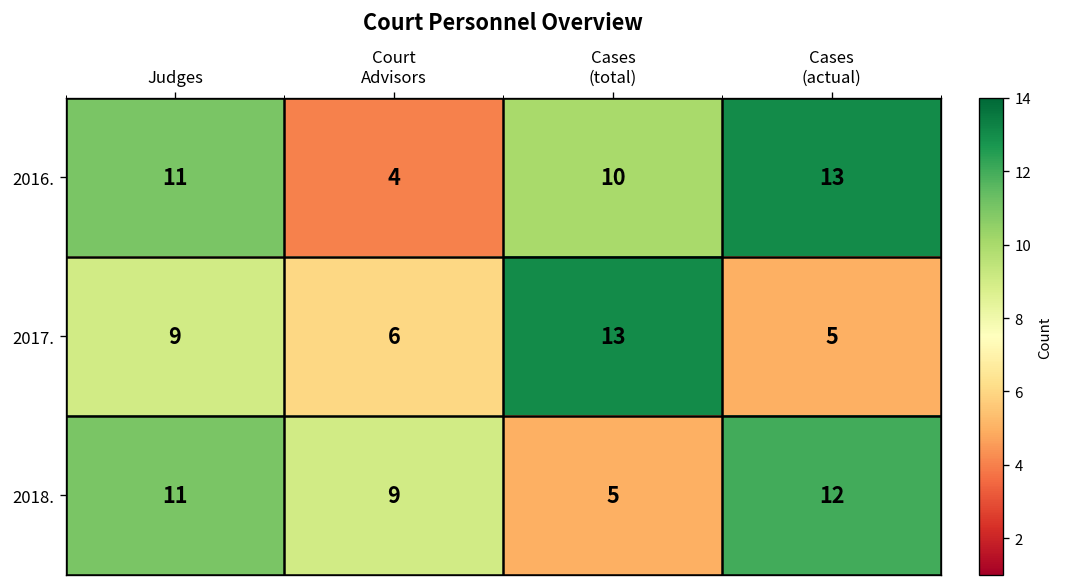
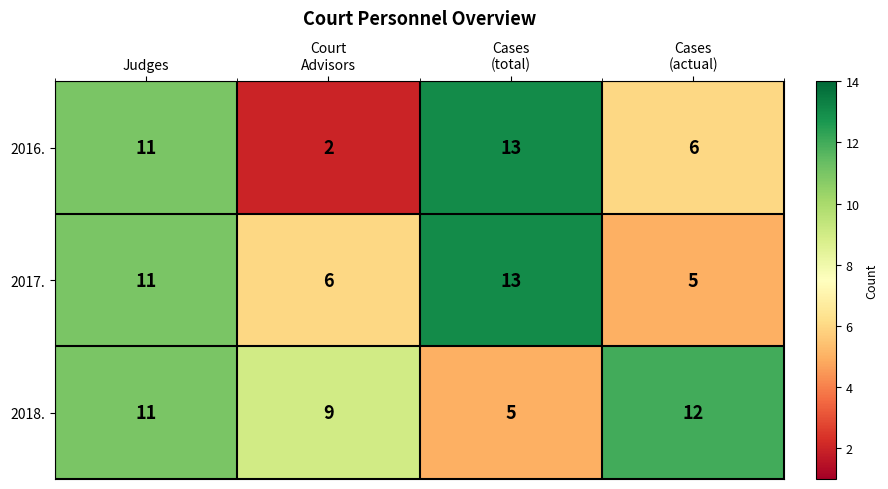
  {
    "2016.": {
      "Judges": 11,
-     "Court Advisors": 4,
-     "Cases (total)": 10,
-     "Cases (actual)": 13
+     "Court Advisors": 2,
+     "Cases (total)": 13,
+     "Cases (actual)": 6
    },
    "2017.": {
-     "Judges": 9,
+     "Judges": 11,
      "Court Advisors": 6,
      "Cases (total)": 13,
      "Cases (actual)": 5
    },
    "2018.": {
      "Judges": 11,
      "Court Advisors": 9,
      "Cases (total)": 5,
      "Cases (actual)": 12
    }
  }
